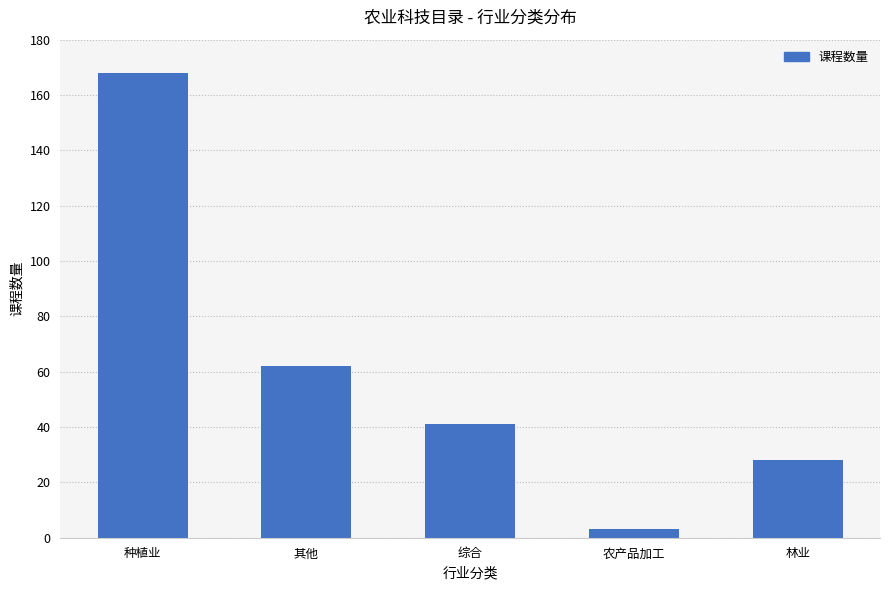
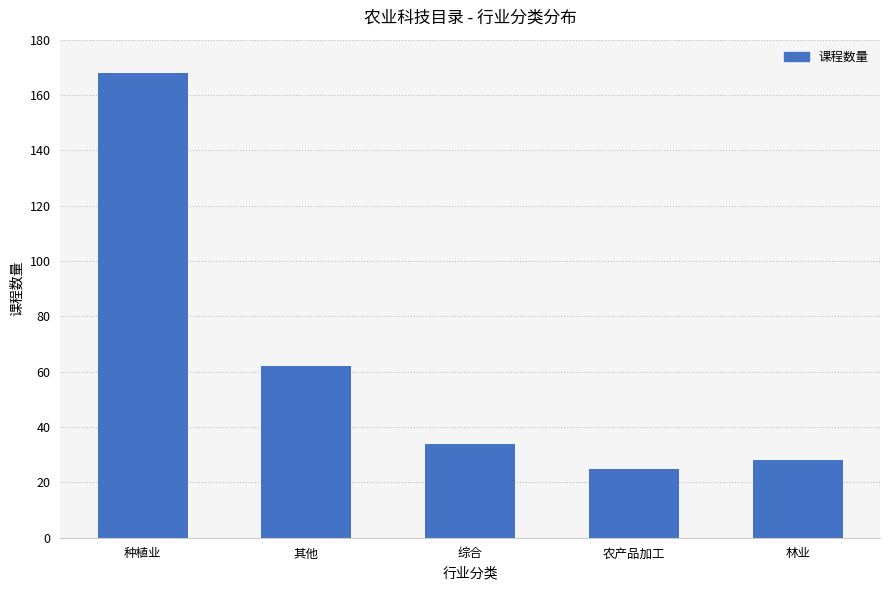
  {
    "种植业": 168,
    "其他": 62,
-   "综合": 41,
-   "农产品加工": 3,
+   "综合": 34,
+   "农产品加工": 25,
    "林业": 28
  }
